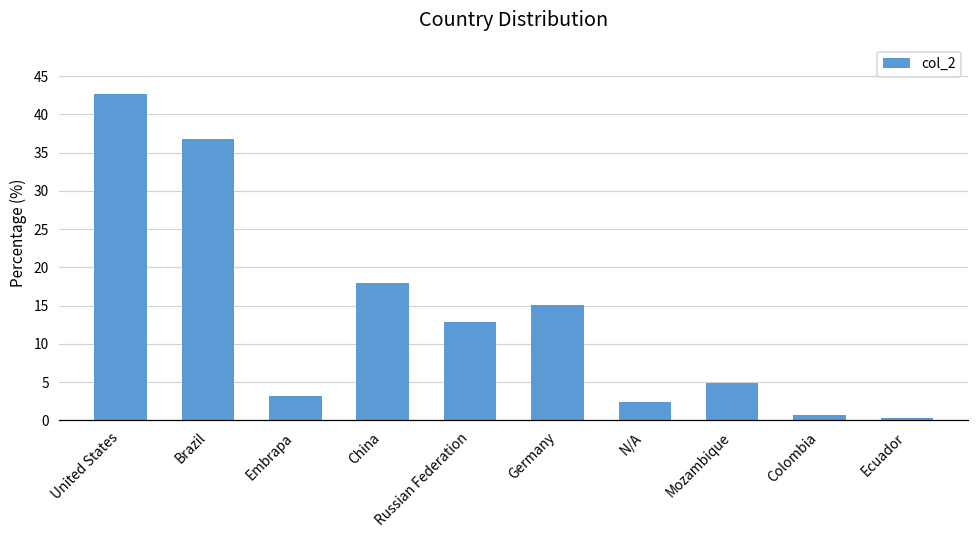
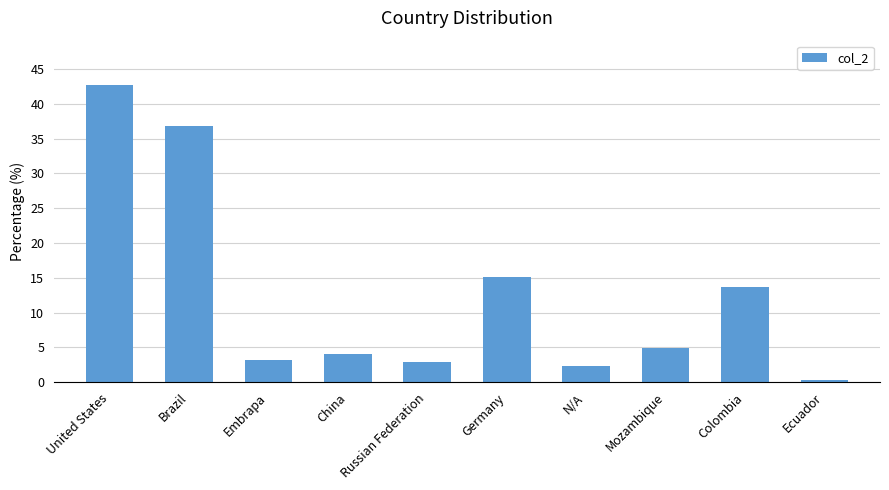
  {
    "United States": 43,
    "Brazil": 37,
    "Embrapa": 3,
-   "China": 18,
-   "Russian Federation": 13,
+   "China": 4,
+   "Russian Federation": 3,
    "Germany": 15,
    "N/A": 2,
    "Mozambique": 5,
-   "Colombia": 1
+   "Colombia": 14
  }
